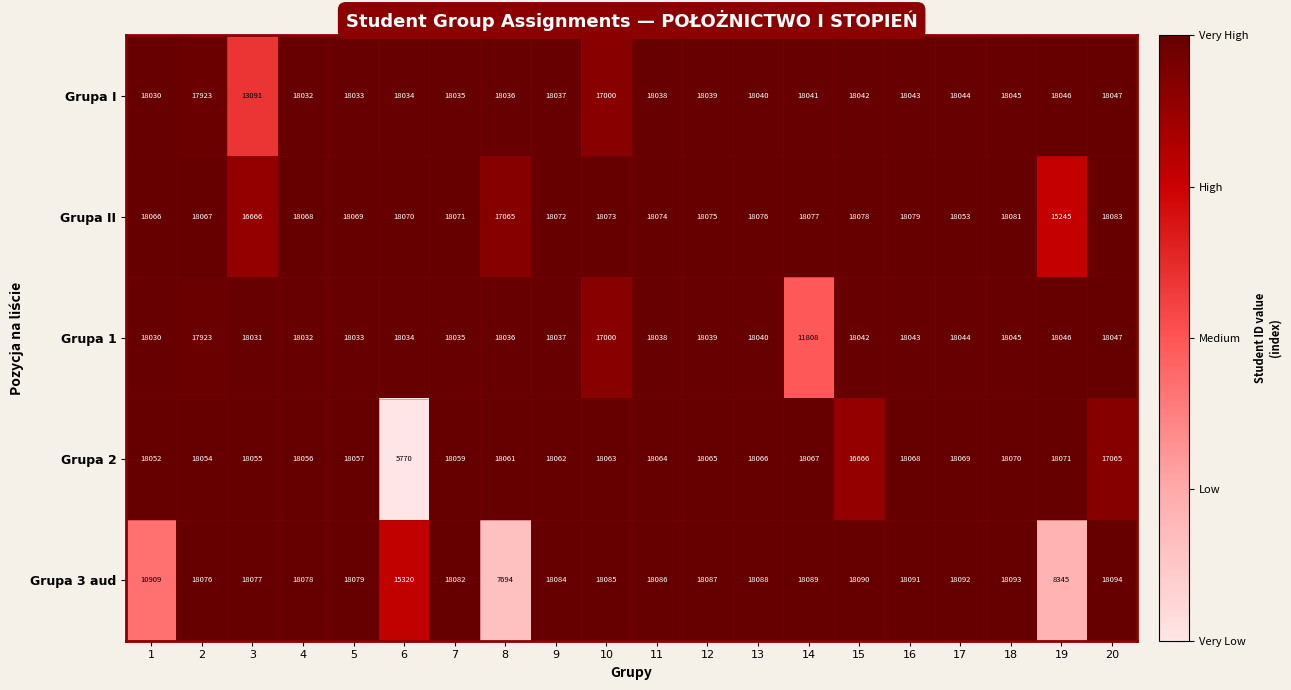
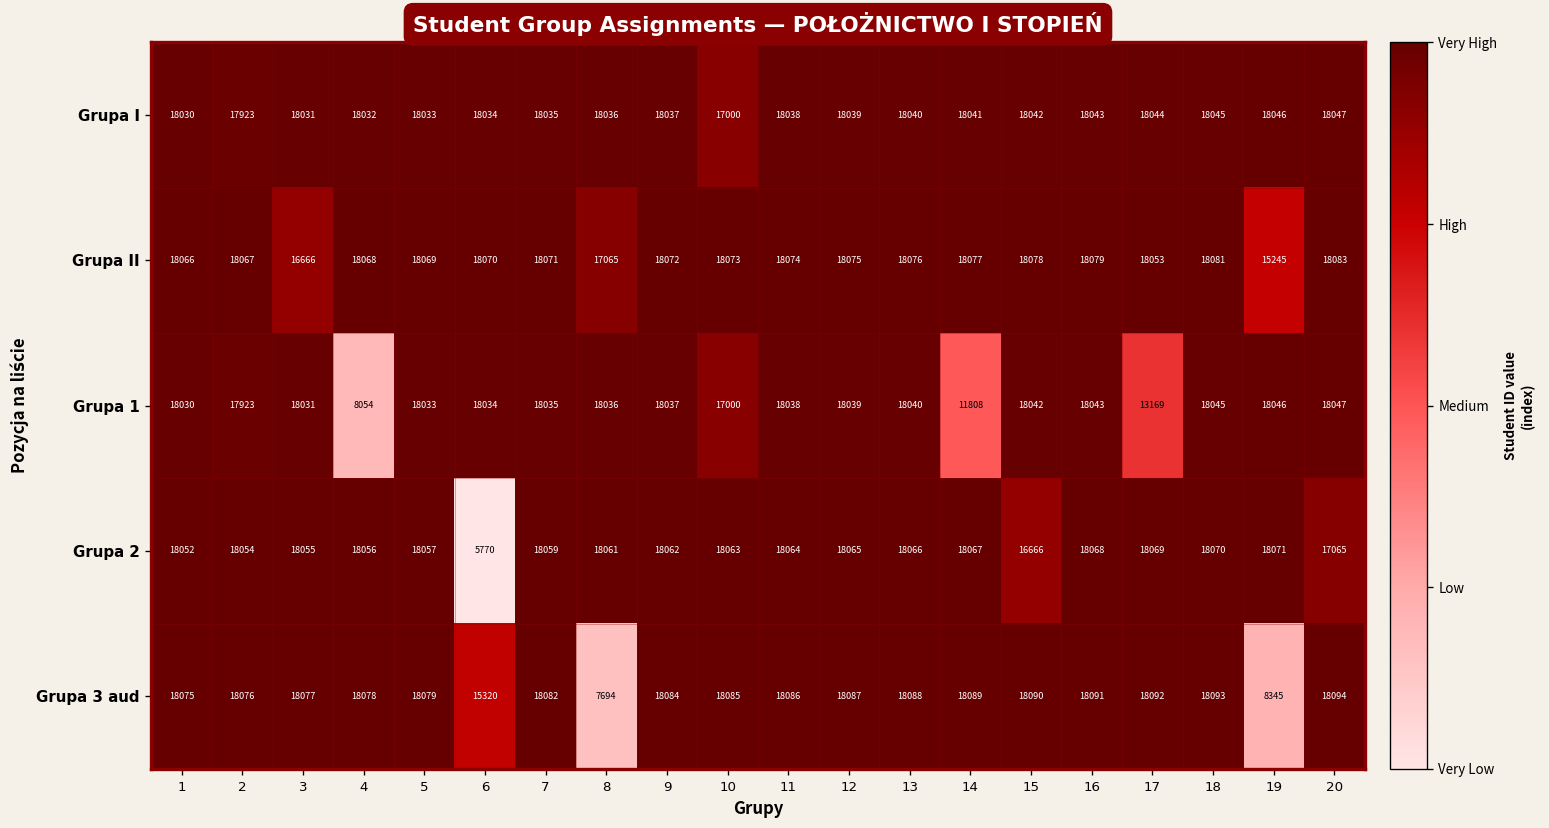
  {
    "Grupa I": {
      "1": 18030,
      "2": 17923,
-     "3": 13091,
+     "3": 18031,
      "4": 18032,
      "5": 18033,
      "6": 18034,
      "7": 18035,
      "8": 18036,
      "9": 18037,
      "10": 17000,
      "11": 18038,
      "12": 18039,
      "13": 18040,
      "14": 18041,
      "15": 18042,
      "16": 18043,
      "17": 18044,
      "18": 18045,
      "19": 18046,
      "20": 18047
    },
    "Grupa II": {
      "1": 18066,
      "2": 18067,
      "3": 16666,
      "4": 18068,
      "5": 18069,
      "6": 18070,
      "7": 18071,
      "8": 17065,
      "9": 18072,
      "10": 18073,
      "11": 18074,
      "12": 18075,
      "13": 18076,
      "14": 18077,
      "15": 18078,
      "16": 18079,
      "17": 18053,
      "18": 18081,
      "19": 15245,
      "20": 18083
    },
    "Grupa 1": {
      "1": 18030,
      "2": 17923,
      "3": 18031,
-     "4": 18032,
+     "4": 8054,
      "5": 18033,
      "6": 18034,
      "7": 18035,
      "8": 18036,
      "9": 18037,
      "10": 17000,
      "11": 18038,
      "12": 18039,
      "13": 18040,
      "14": 11808,
      "15": 18042,
      "16": 18043,
-     "17": 18044,
+     "17": 13169,
      "18": 18045,
      "19": 18046,
      "20": 18047
    },
    "Grupa 2": {
      "1": 18052,
      "2": 18054,
      "3": 18055,
      "4": 18056,
      "5": 18057,
      "6": 5770,
      "7": 18059,
      "8": 18061,
      "9": 18062,
      "10": 18063,
      "11": 18064,
      "12": 18065,
      "13": 18066,
      "14": 18067,
      "15": 16666,
      "16": 18068,
      "17": 18069,
      "18": 18070,
      "19": 18071,
      "20": 17065
    },
    "Grupa 3 aud": {
-     "1": 10909,
+     "1": 18075,
      "2": 18076,
      "3": 18077,
      "4": 18078,
      "5": 18079,
      "6": 15320,
      "7": 18082,
      "8": 7694,
      "9": 18084,
      "10": 18085,
      "11": 18086,
      "12": 18087,
      "13": 18088,
      "14": 18089,
      "15": 18090,
      "16": 18091,
      "17": 18092,
      "18": 18093,
      "19": 8345,
      "20": 18094
    }
  }
